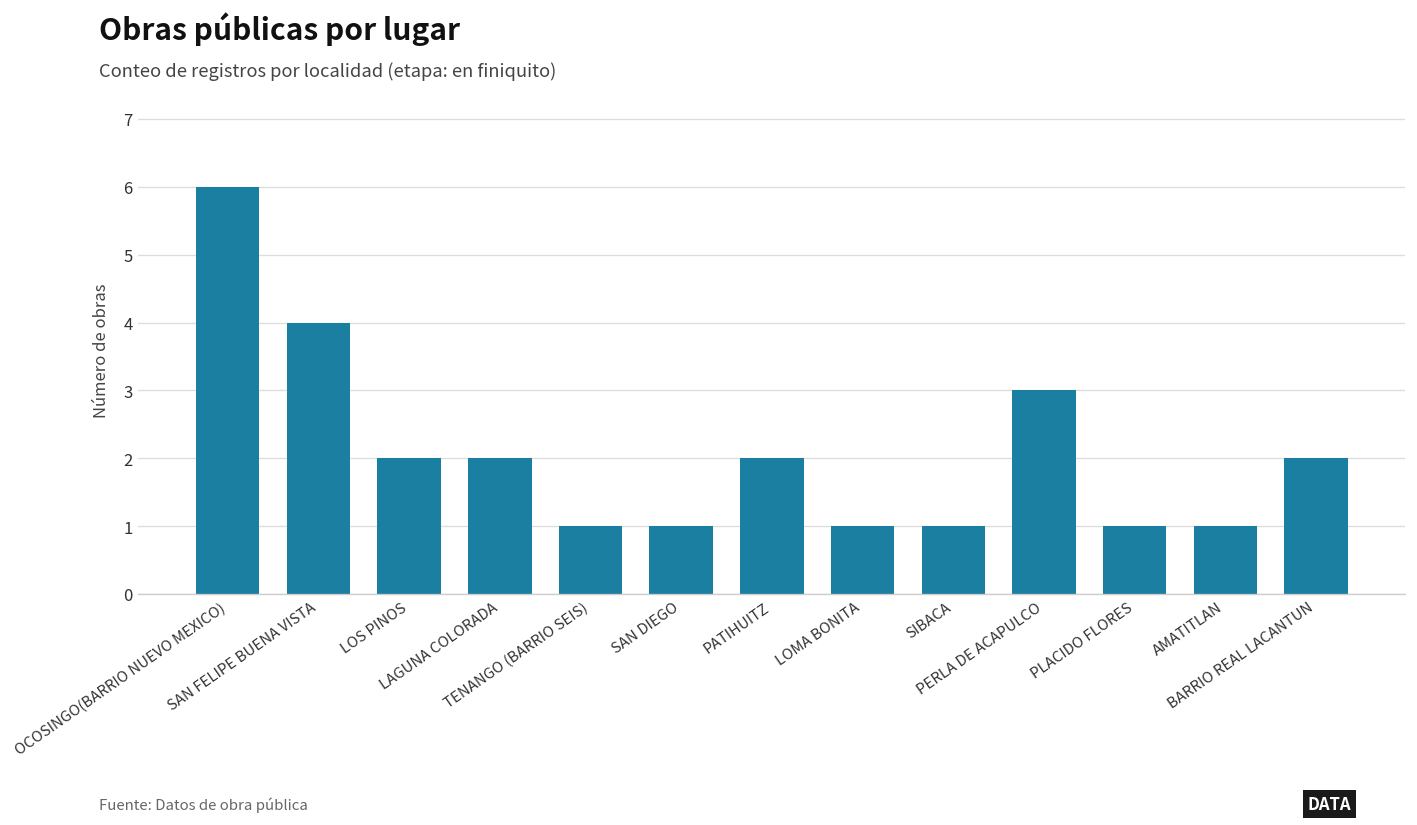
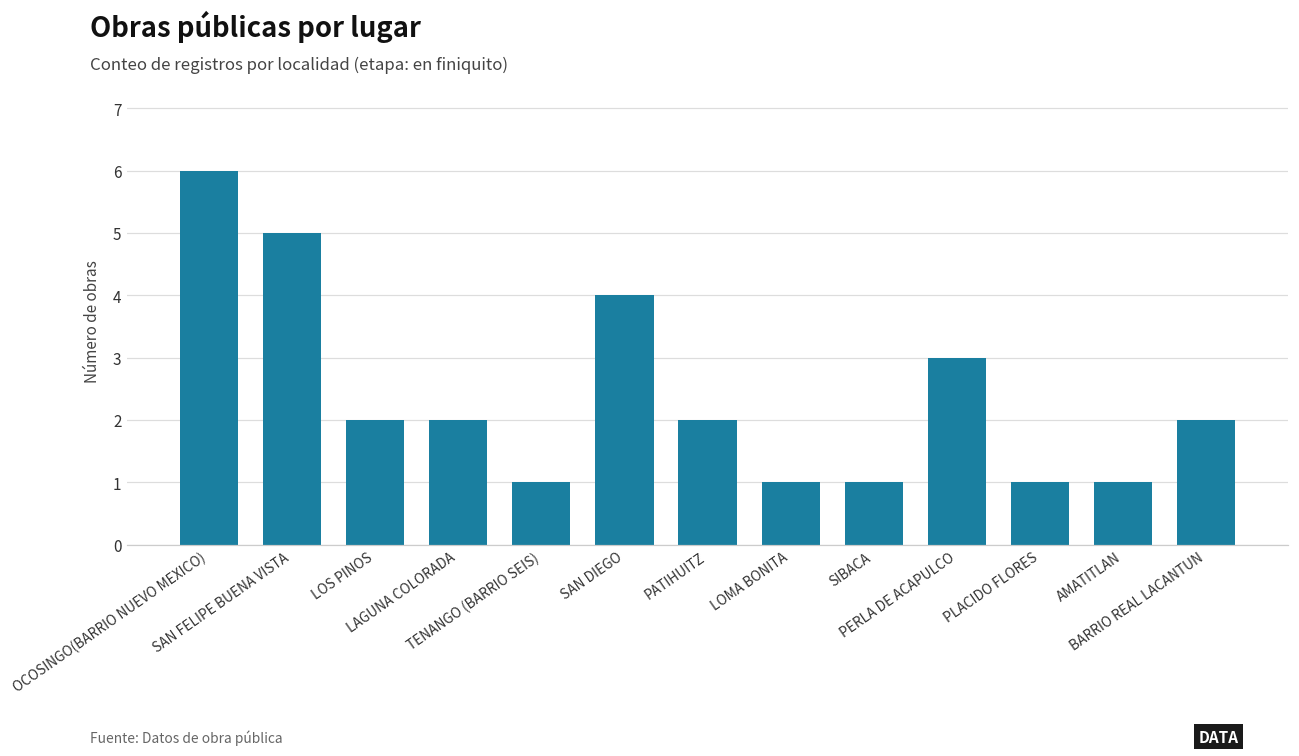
  {
    "OCOSINGO(BARRIO NUEVO MEXICO)": 6,
-   "SAN FELIPE BUENA VISTA": 4,
+   "SAN FELIPE BUENA VISTA": 5,
    "LOS PINOS": 2,
    "LAGUNA COLORADA": 2,
    "TENANGO (BARRIO SEIS)": 1,
-   "SAN DIEGO": 1,
+   "SAN DIEGO": 4,
    "PATIHUITZ": 2,
    "LOMA BONITA": 1,
    "SIBACA": 1,
    "PERLA DE ACAPULCO": 3,
    "PLACIDO FLORES": 1,
    "AMATITLAN": 1,
    "BARRIO REAL LACANTUN": 2
  }
